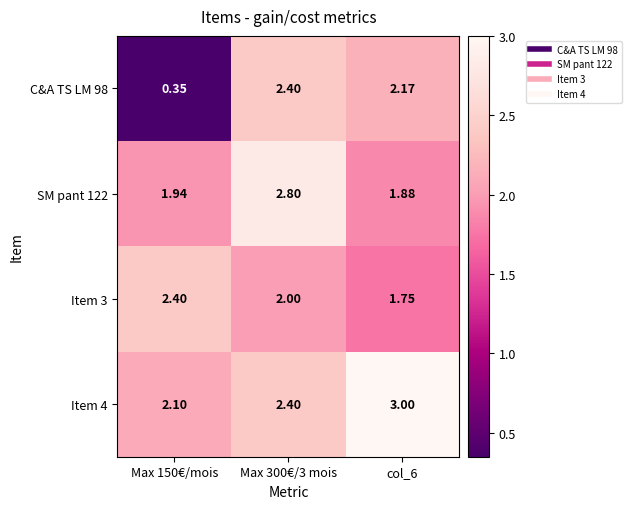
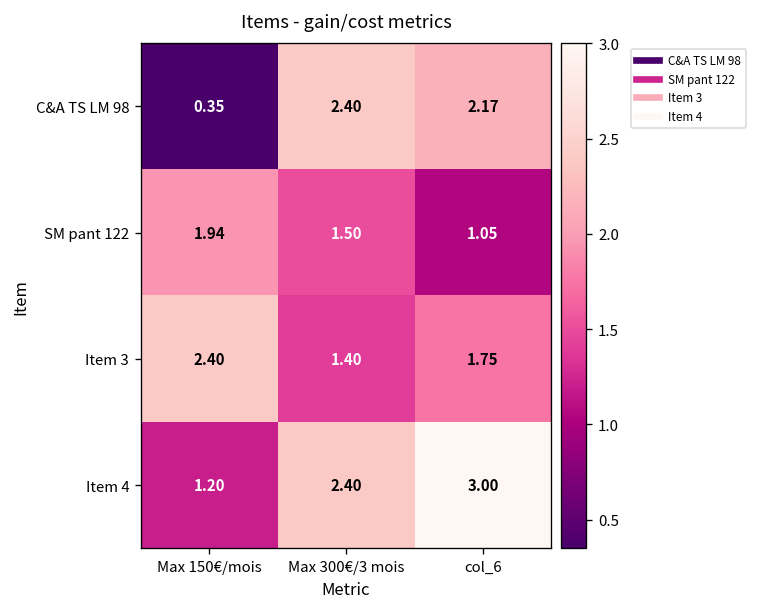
  {
    "C&A TS LM 98": {
      "Max 150€/mois": 0.35,
      "Max 300€/3 mois": 2.40,
      "col_6": 2.17
    },
    "SM pant 122": {
      "Max 150€/mois": 1.94,
-     "Max 300€/3 mois": 2.80,
-     "col_6": 1.88
+     "Max 300€/3 mois": 1.50,
+     "col_6": 1.05
    },
    "Item 3": {
      "Max 150€/mois": 2.40,
-     "Max 300€/3 mois": 2.00,
+     "Max 300€/3 mois": 1.40,
      "col_6": 1.75
    },
    "Item 4": {
-     "Max 150€/mois": 2.10,
+     "Max 150€/mois": 1.20,
      "Max 300€/3 mois": 2.40,
      "col_6": 3.00
    }
  }
